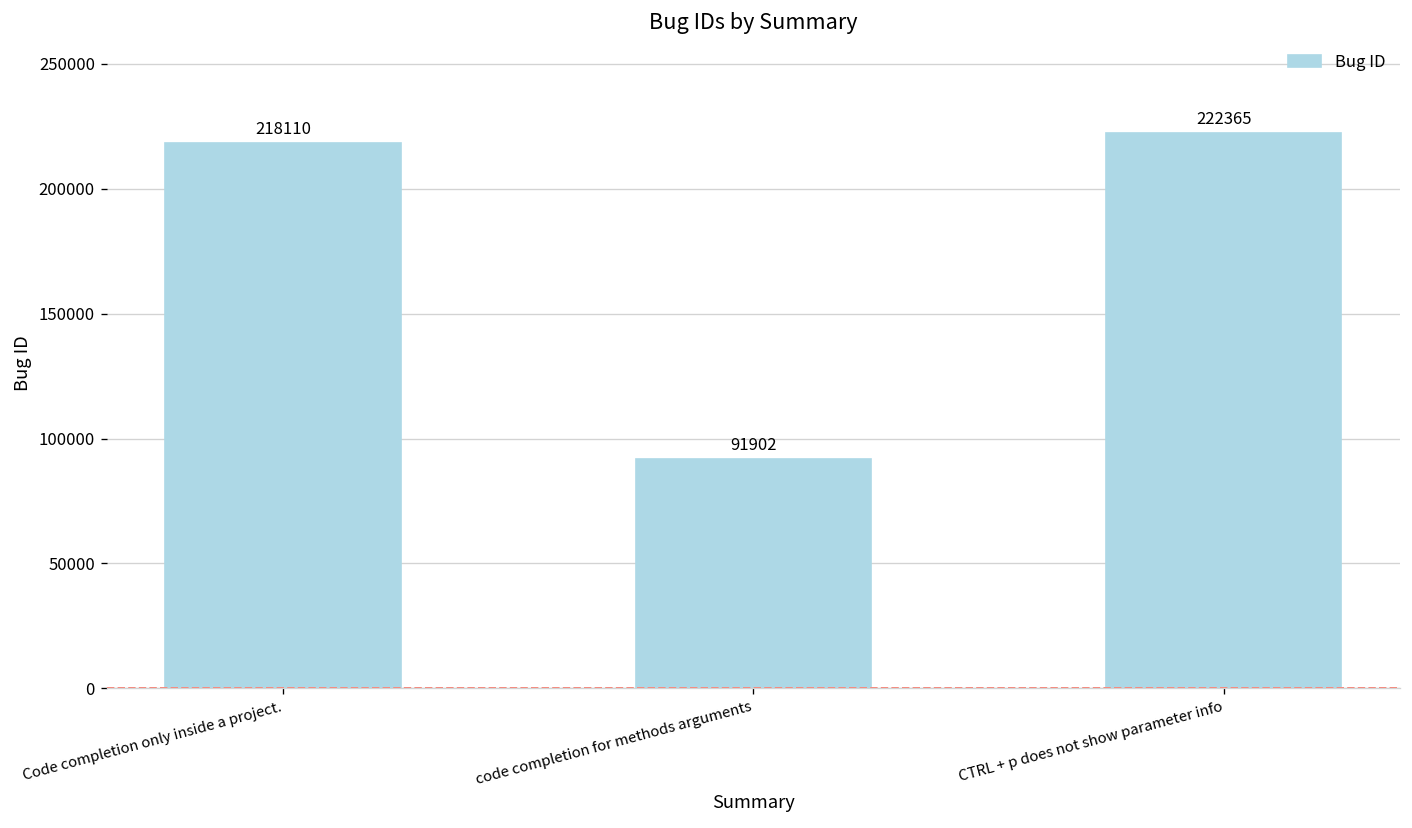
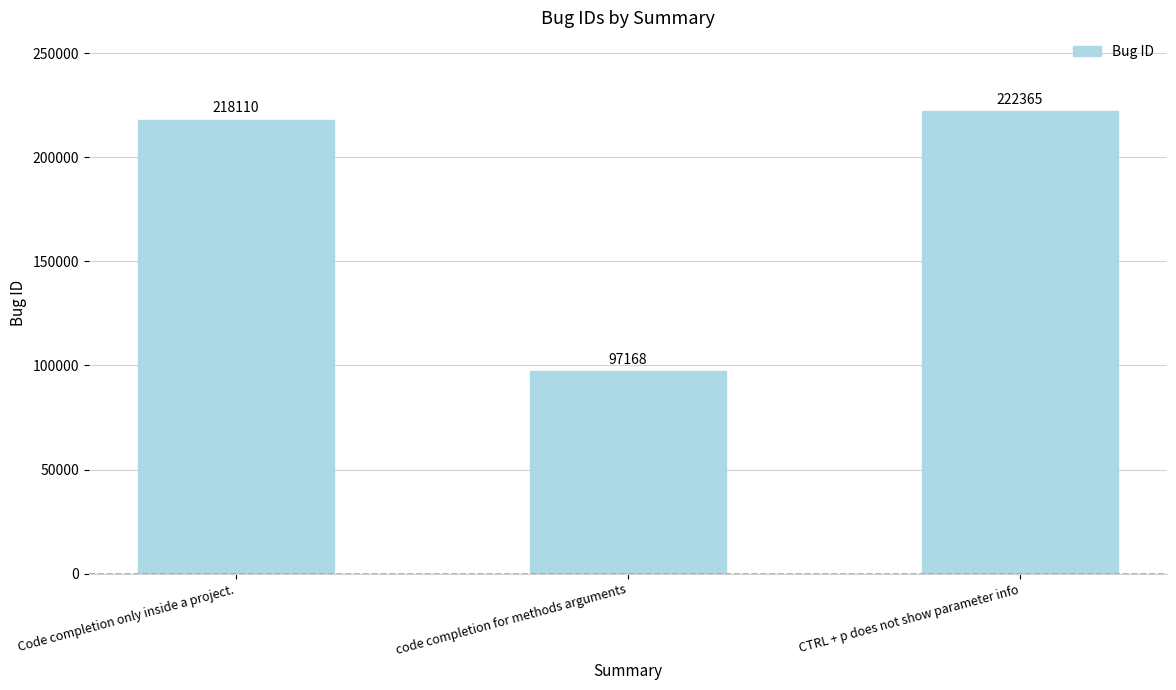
  {
    "Code completion only inside a project.": 218110,
-   "code completion for methods arguments": 91902,
+   "code completion for methods arguments": 97168,
    "CTRL + p does not show parameter info": 222365
  }
